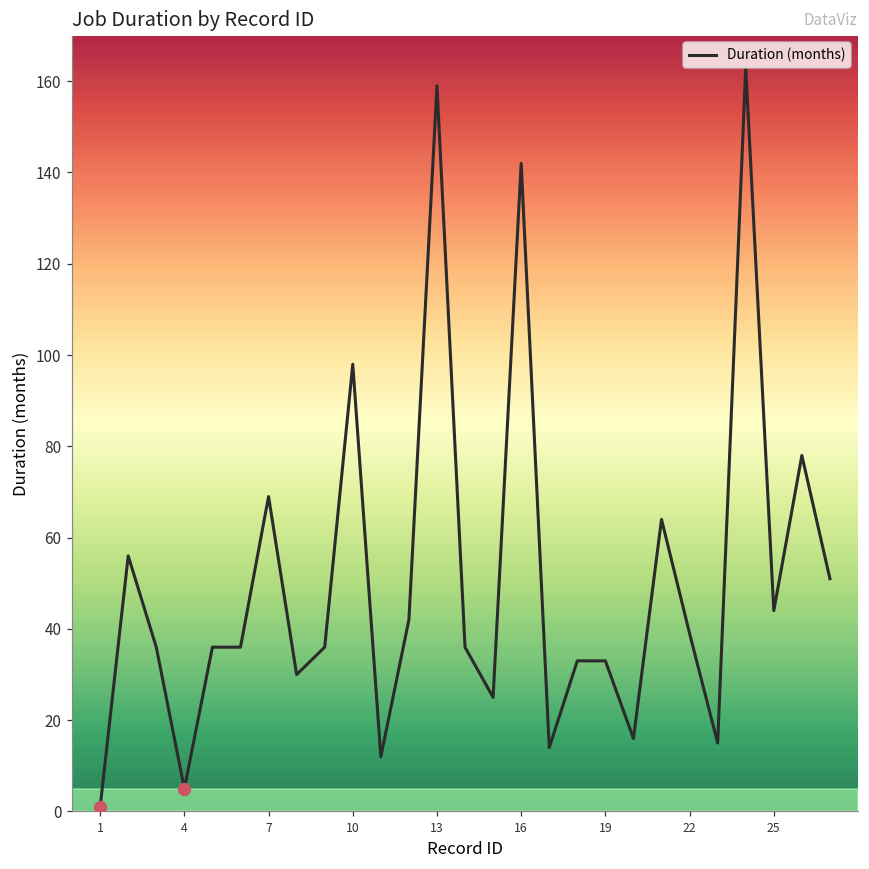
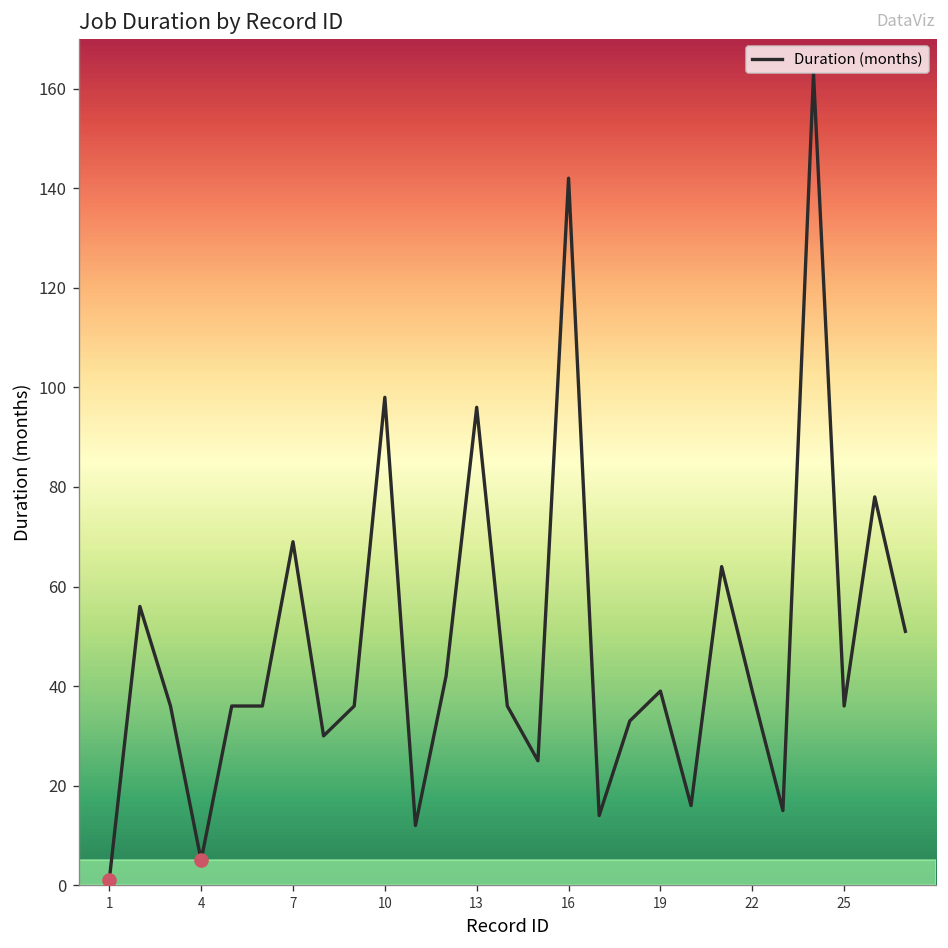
  {
    "Duration (months)": {
      "7": 69,
      "10": 98,
-     "13": 159,
+     "13": 96,
      "16": 142,
-     "19": 33,
+     "19": 39,
      "22": 39,
-     "25": 44
+     "25": 36
    }
  }
